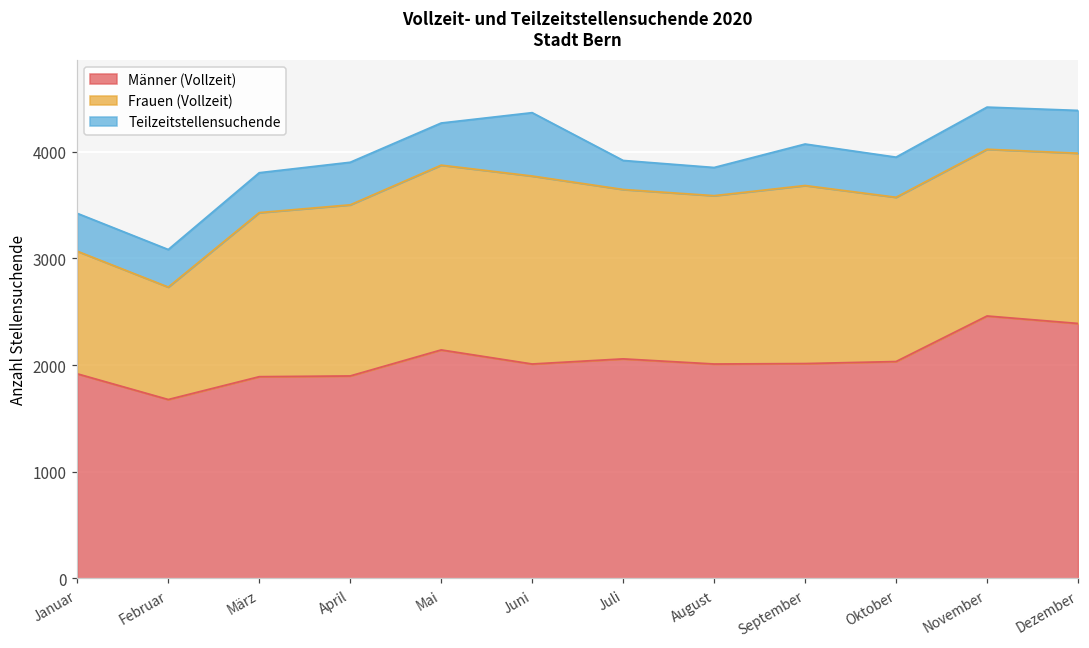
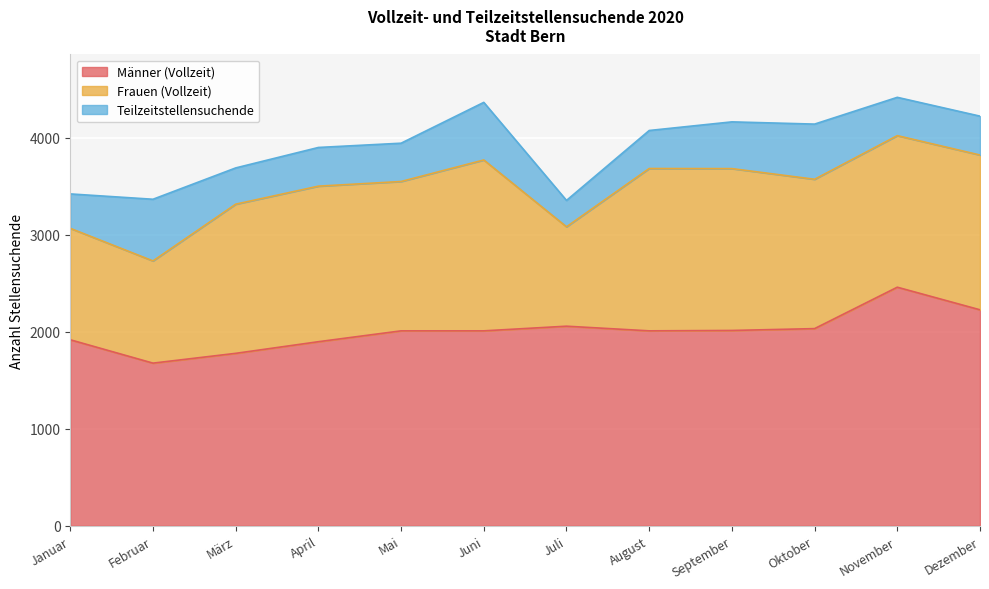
  {
    "Männer (Vollzeit)": {
      "Januar": 1900,
      "Februar": 1700,
-     "März": 1900,
+     "März": 1800,
      "April": 1900,
-     "Mai": 2100,
+     "Mai": 2000,
      "Juni": 2000,
      "Juli": 2100,
      "August": 2000,
      "September": 2000,
      "Oktober": 2000,
      "November": 2500,
-     "Dezember": 2400
+     "Dezember": 2200
    },
    "Frauen (Vollzeit)": {
      "Januar": 1100,
      "Februar": 1100,
      "März": 1500,
      "April": 1600,
-     "Mai": 1700,
+     "Mai": 1500,
      "Juni": 1800,
-     "Juli": 1600,
-     "August": 1600,
+     "Juli": 1000,
+     "August": 1700,
      "September": 1700,
      "Oktober": 1500,
      "November": 1600,
      "Dezember": 1600
    },
    "Teilzeitstellensuchende": {
      "Januar": 400,
-     "Februar": 400,
+     "Februar": 600,
      "März": 400,
      "April": 400,
      "Mai": 400,
      "Juni": 600,
      "Juli": 300,
-     "August": 300,
-     "September": 400,
-     "Oktober": 400,
+     "August": 400,
+     "September": 500,
+     "Oktober": 600,
      "November": 400,
      "Dezember": 400
    }
  }
